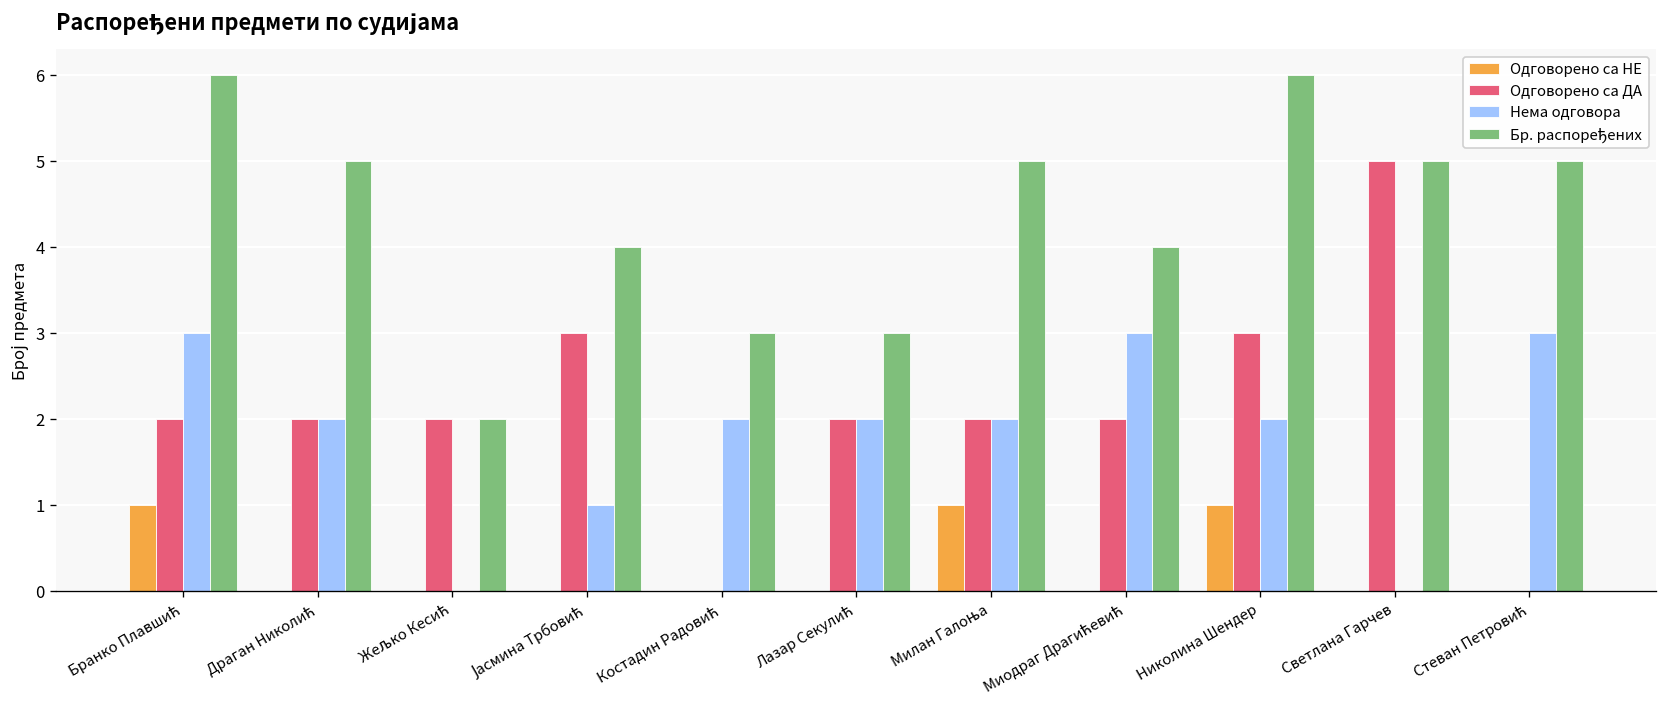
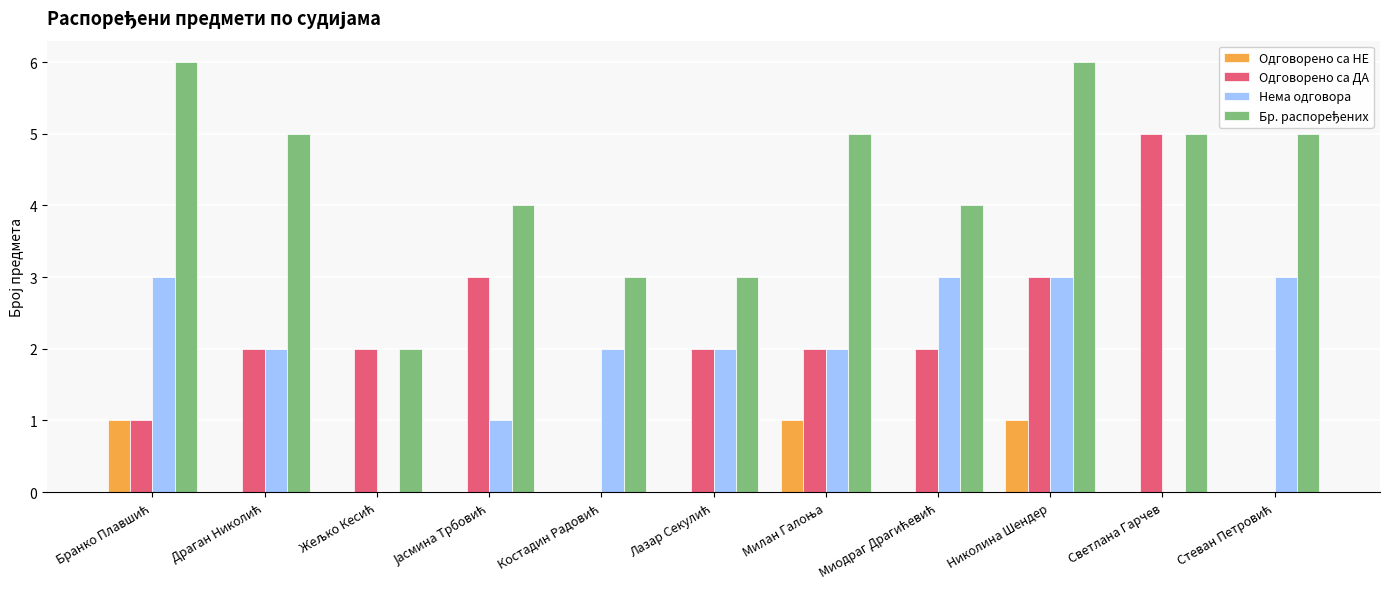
  {
    "Одговорено са НЕ": {
      "Бранко Плавшић": 1,
      "Драган Николић": 0,
      "Жељко Кесић": 0,
      "Јасмина Трбовић": 0,
      "Костадин Радовић": 0,
      "Лазар Секулић": 0,
      "Милан Галоња": 1,
      "Миодраг Драгићевић": 0,
      "Николина Шендер": 1,
      "Светлана Гарчев": 0,
      "Стеван Петровић": 0
    },
    "Одговорено са ДА": {
-     "Бранко Плавшић": 2,
+     "Бранко Плавшић": 1,
      "Драган Николић": 2,
      "Жељко Кесић": 2,
      "Јасмина Трбовић": 3,
      "Костадин Радовић": 0,
      "Лазар Секулић": 2,
      "Милан Галоња": 2,
      "Миодраг Драгићевић": 2,
      "Николина Шендер": 3,
      "Светлана Гарчев": 5,
      "Стеван Петровић": 0
    },
    "Нема одговора": {
      "Бранко Плавшић": 3,
      "Драган Николић": 2,
      "Жељко Кесић": 0,
      "Јасмина Трбовић": 1,
      "Костадин Радовић": 2,
      "Лазар Секулић": 2,
      "Милан Галоња": 2,
      "Миодраг Драгићевић": 3,
-     "Николина Шендер": 2,
+     "Николина Шендер": 3,
      "Светлана Гарчев": 0,
      "Стеван Петровић": 3
    },
    "Бр. распоређених": {
      "Бранко Плавшић": 6,
      "Драган Николић": 5,
      "Жељко Кесић": 2,
      "Јасмина Трбовић": 4,
      "Костадин Радовић": 3,
      "Лазар Секулић": 3,
      "Милан Галоња": 5,
      "Миодраг Драгићевић": 4,
      "Николина Шендер": 6,
      "Светлана Гарчев": 5,
      "Стеван Петровић": 5
    }
  }
